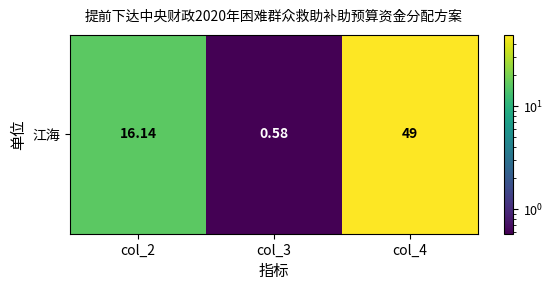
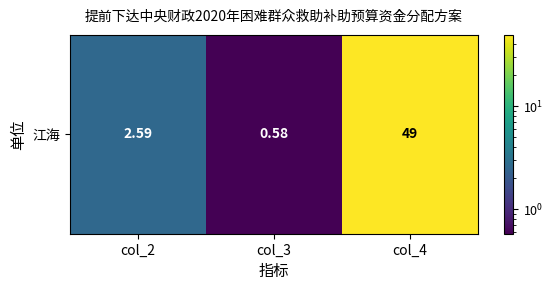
  {
    "江海": {
-     "col_2": 16.14,
+     "col_2": 2.59,
      "col_3": 0.58,
      "col_4": 49
    }
  }
